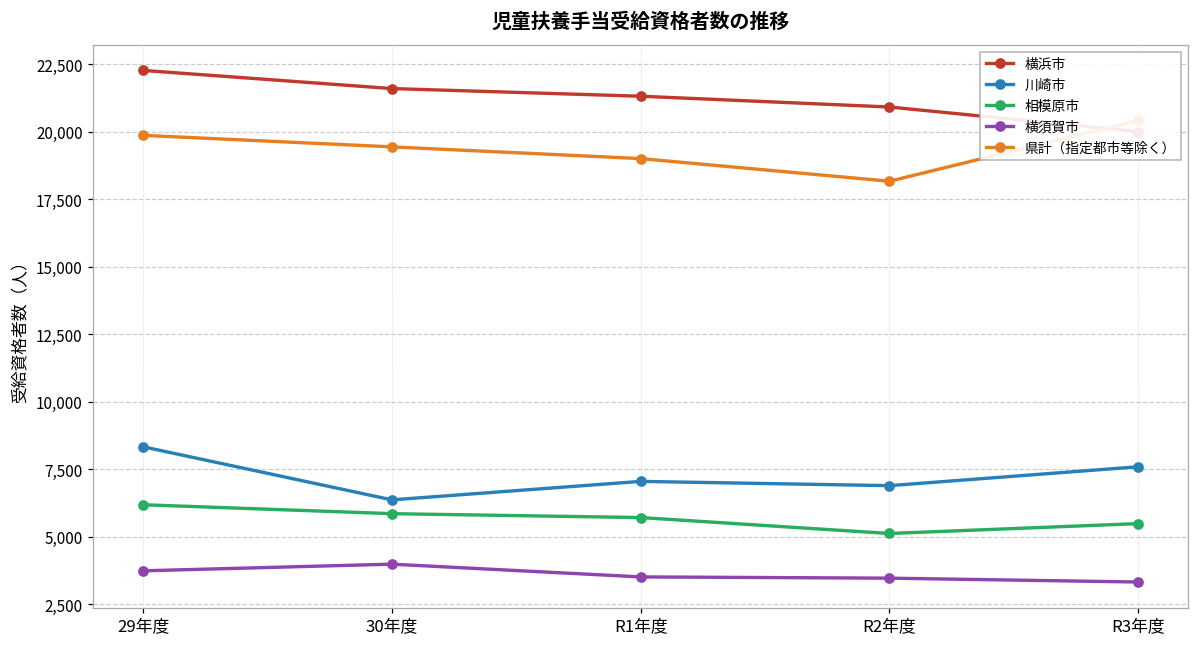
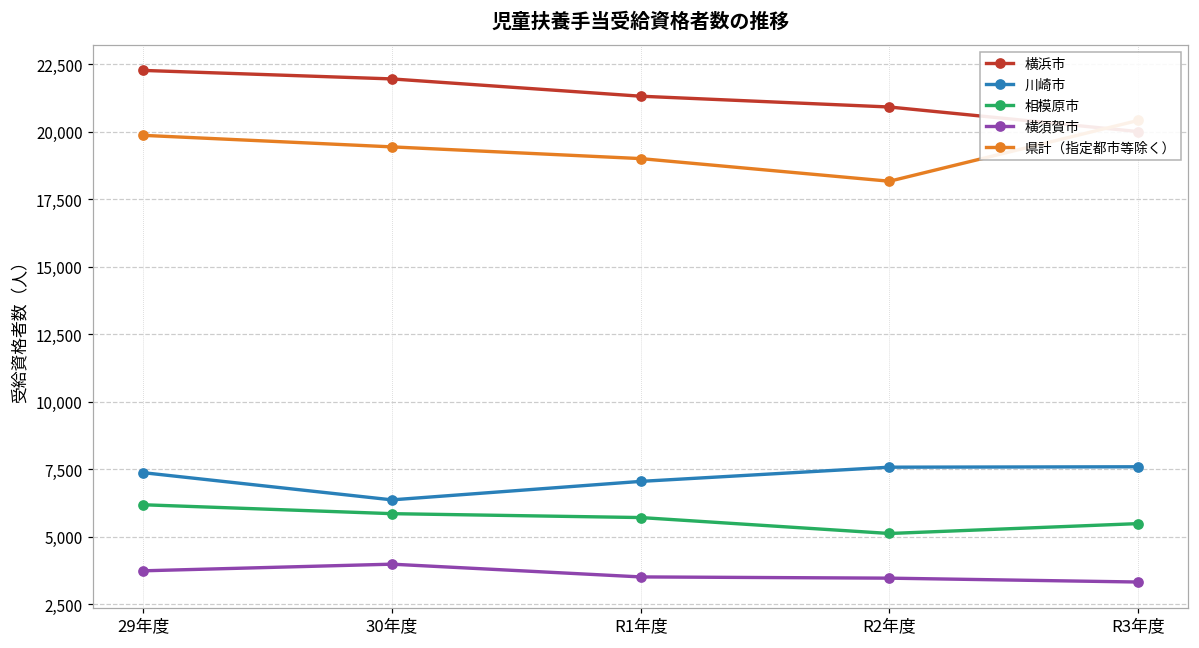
  {
    "横浜市": {
      "29年度": "22,300",
-     "30年度": "21,600",
+     "30年度": "22,000",
      "R1年度": "21,300",
      "R2年度": "20,900"
    },
    "川崎市": {
-     "29年度": "8,300",
+     "29年度": "7,400",
      "30年度": "6,400",
      "R1年度": "7,100",
-     "R2年度": "6,900",
+     "R2年度": "7,600",
      "R3年度": "7,600"
    },
    "相模原市": {
      "29年度": "6,200",
      "30年度": "5,900",
      "R1年度": "5,700",
      "R2年度": "5,100",
      "R3年度": "5,500"
    },
    "横須賀市": {
      "29年度": "3,700",
      "30年度": "4,000",
      "R1年度": "3,500",
      "R2年度": "3,500",
      "R3年度": "3,300"
    },
    "県計（指定都市等除く）": {
      "29年度": "19,900",
      "30年度": "19,400",
      "R1年度": "19,000",
      "R2年度": "18,200"
    }
  }
